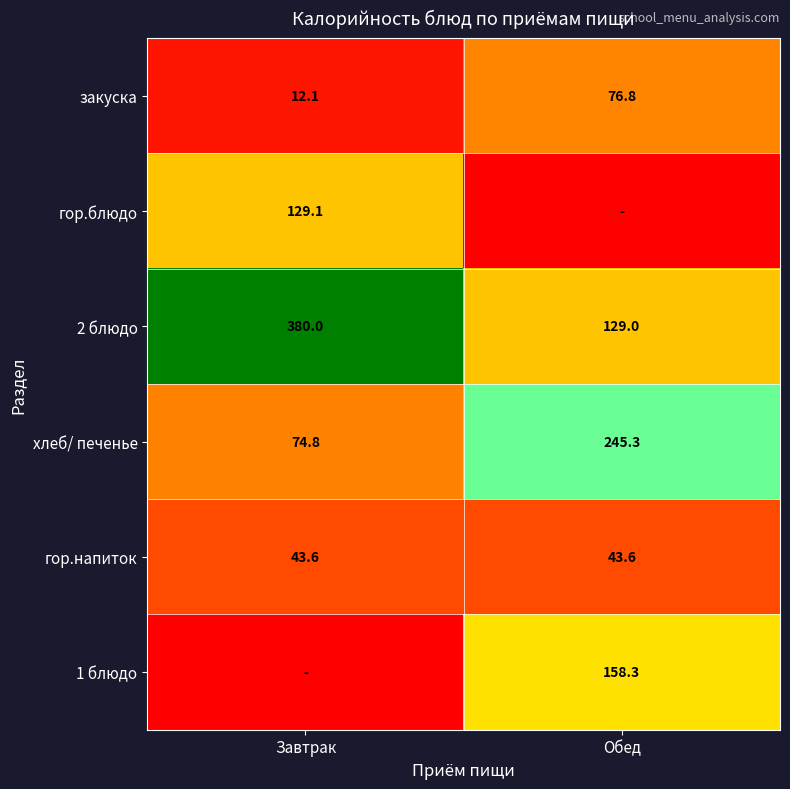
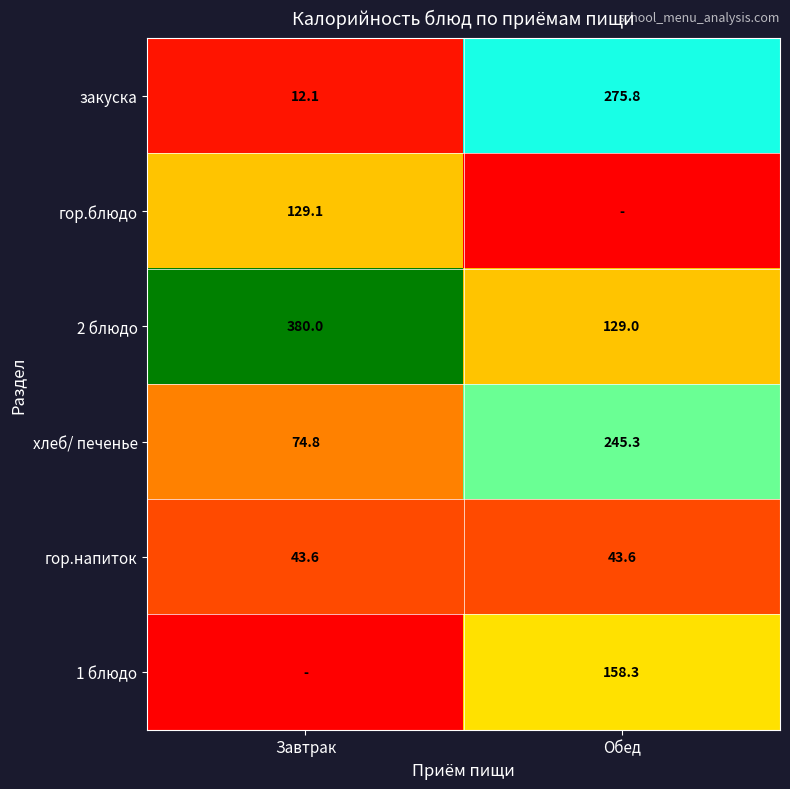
  {
    "закуска": {
      "Завтрак": 12.1,
-     "Обед": 76.8
+     "Обед": 275.8
    },
    "гор.блюдо": {
      "Завтрак": 129.1
    },
    "2 блюдо": {
      "Завтрак": 380.0,
      "Обед": 129.0
    },
    "хлеб/ печенье": {
      "Завтрак": 74.8,
      "Обед": 245.3
    },
    "гор.напиток": {
      "Завтрак": 43.6,
      "Обед": 43.6
    },
    "1 блюдо": {
      "Обед": 158.3
    }
  }
